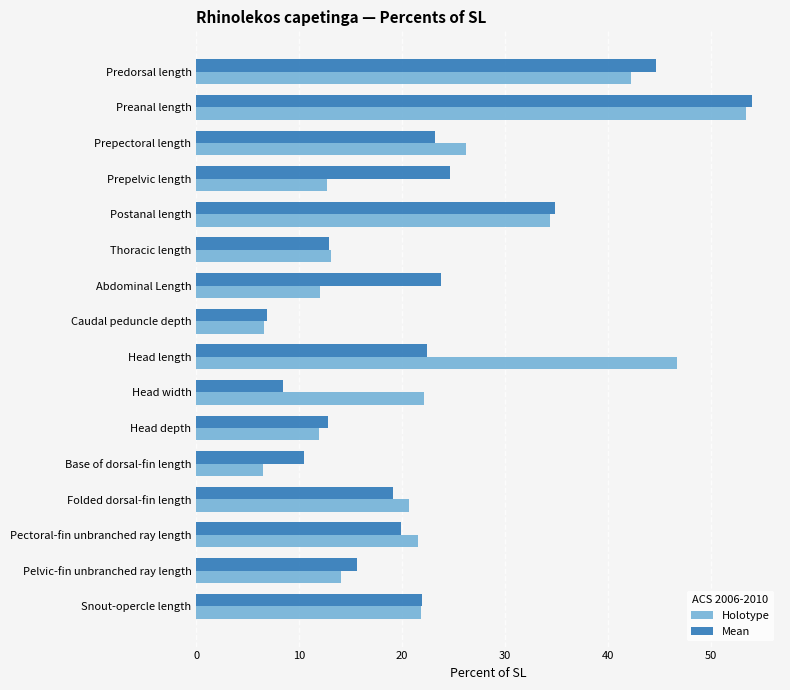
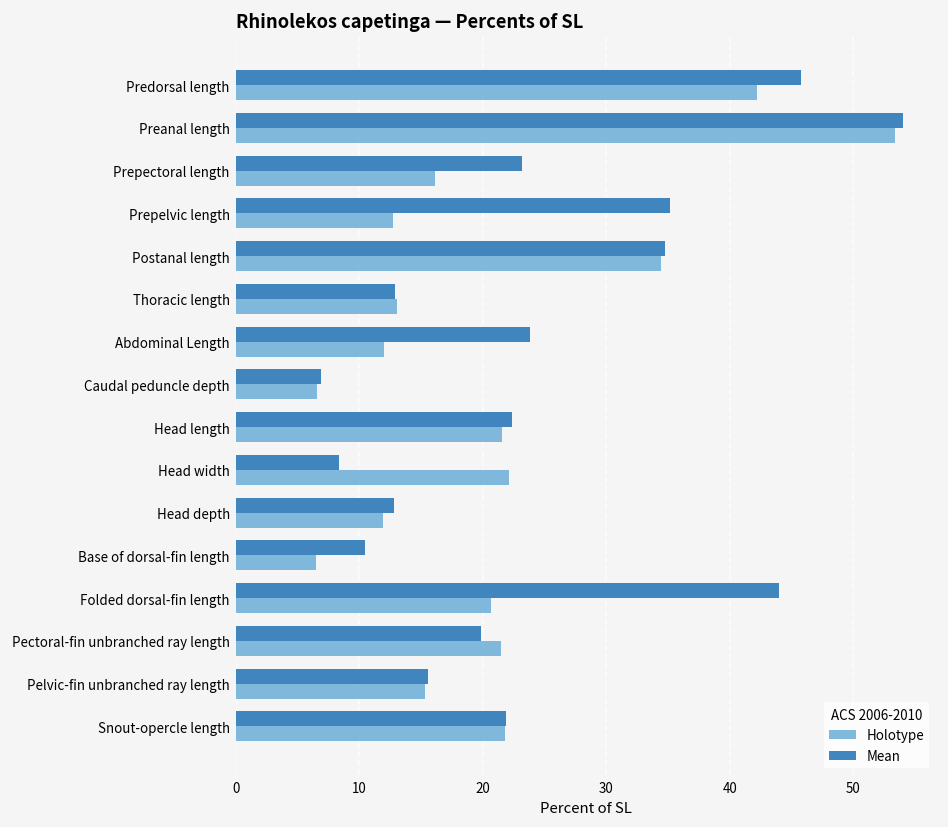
  {
    "Holotype": {
      "Predorsal length": 42.2,
      "Preanal length": 53.4,
-     "Prepectoral length": 26.2,
+     "Prepectoral length": 16.1,
      "Prepelvic length": 12.7,
      "Postanal length": 34.4,
      "Thoracic length": 13.1,
      "Abdominal Length": 12.0,
      "Caudal peduncle depth": 6.6,
-     "Head length": 46.7,
+     "Head length": 21.6,
      "Head width": 22.1,
      "Head depth": 11.9,
      "Base of dorsal-fin length": 6.5,
      "Folded dorsal-fin length": 20.7,
      "Pectoral-fin unbranched ray length": 21.5,
-     "Pelvic-fin unbranched ray length": 14.1,
+     "Pelvic-fin unbranched ray length": 15.3,
      "Snout-opercle length": 21.8
    },
    "Mean": {
-     "Predorsal length": 44.7,
+     "Predorsal length": 45.8,
      "Preanal length": 54.0,
      "Prepectoral length": 23.2,
-     "Prepelvic length": 24.6,
+     "Prepelvic length": 35.2,
      "Postanal length": 34.8,
      "Thoracic length": 12.9,
      "Abdominal Length": 23.8,
      "Caudal peduncle depth": 6.9,
      "Head length": 22.4,
      "Head width": 8.4,
      "Head depth": 12.8,
      "Base of dorsal-fin length": 10.5,
-     "Folded dorsal-fin length": 19.1,
+     "Folded dorsal-fin length": 44.0,
      "Pectoral-fin unbranched ray length": 19.9,
      "Pelvic-fin unbranched ray length": 15.6,
      "Snout-opercle length": 21.9
    }
  }
